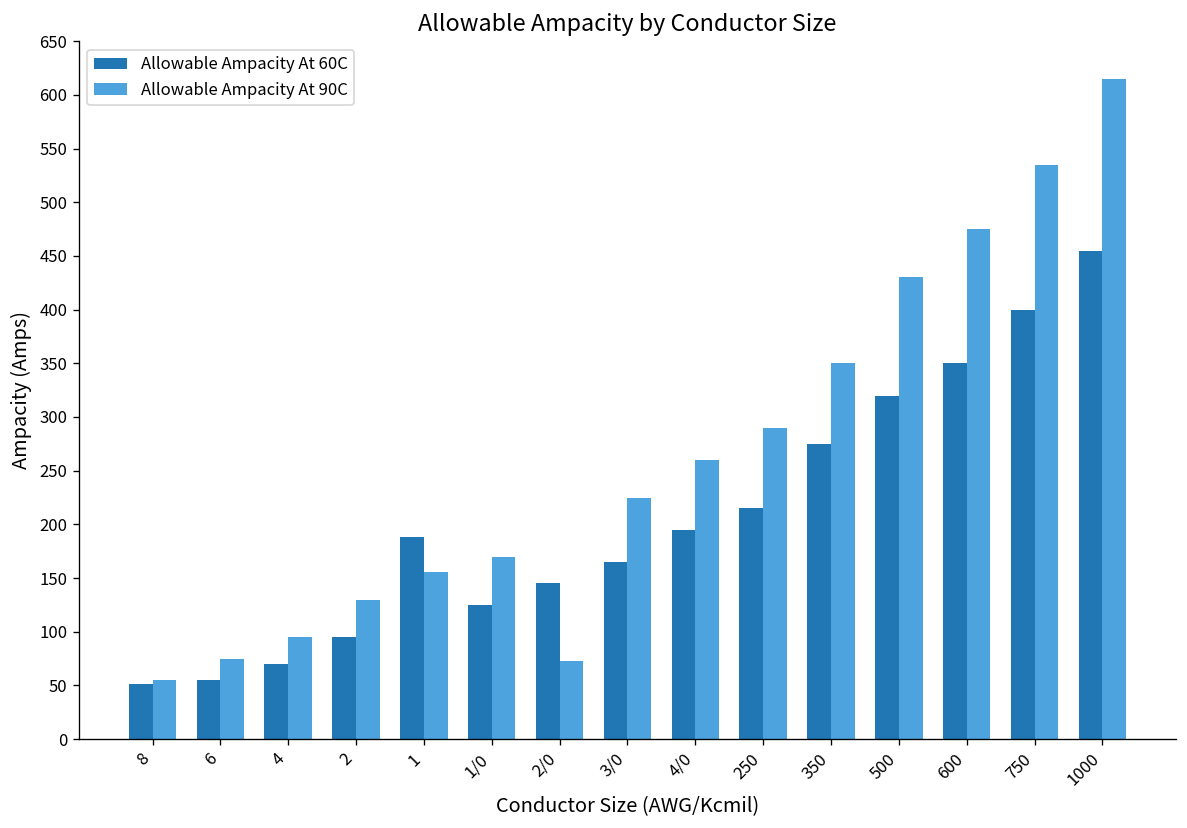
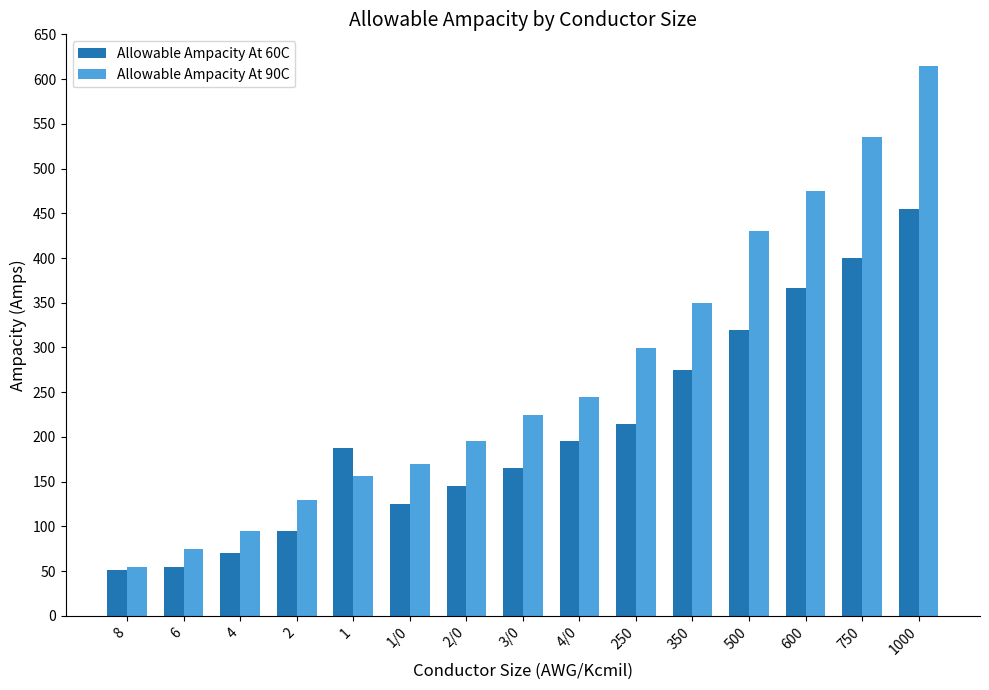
  {
    "Allowable Ampacity At 60C": {
      "8": 50,
      "6": 60,
      "4": 70,
      "2": 100,
      "1": 190,
      "1/0": 130,
      "2/0": 150,
      "3/0": 170,
      "4/0": 200,
      "250": 220,
      "350": 280,
      "500": 320,
-     "600": 350,
+     "600": 370,
      "750": 400,
      "1000": 460
    },
    "Allowable Ampacity At 90C": {
      "8": 60,
      "6": 80,
      "4": 100,
      "2": 130,
      "1": 160,
      "1/0": 170,
-     "2/0": 70,
+     "2/0": 200,
      "3/0": 230,
-     "4/0": 260,
-     "250": 290,
+     "4/0": 250,
+     "250": 300,
      "350": 350,
      "500": 430,
      "600": 480,
      "750": 540,
      "1000": 620
    }
  }
